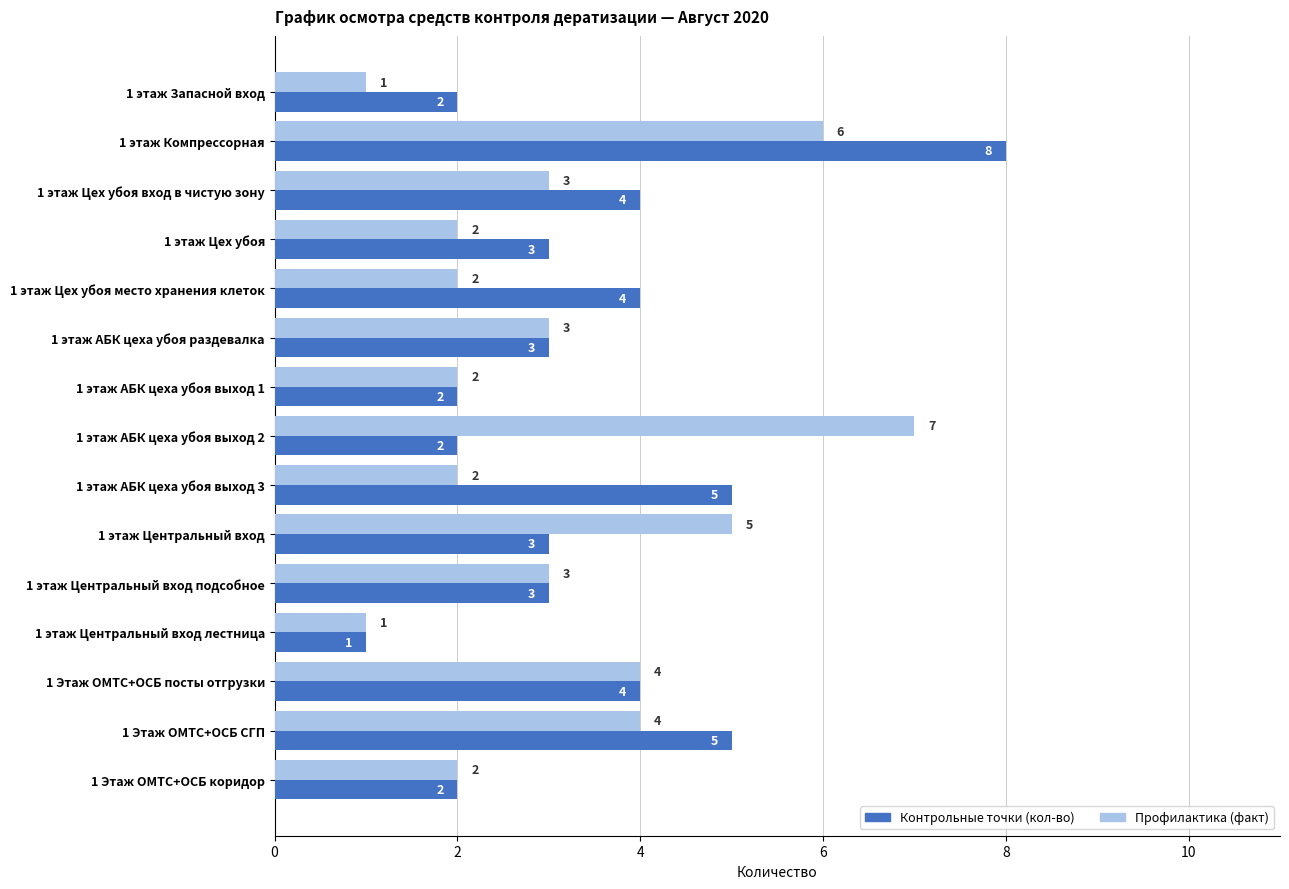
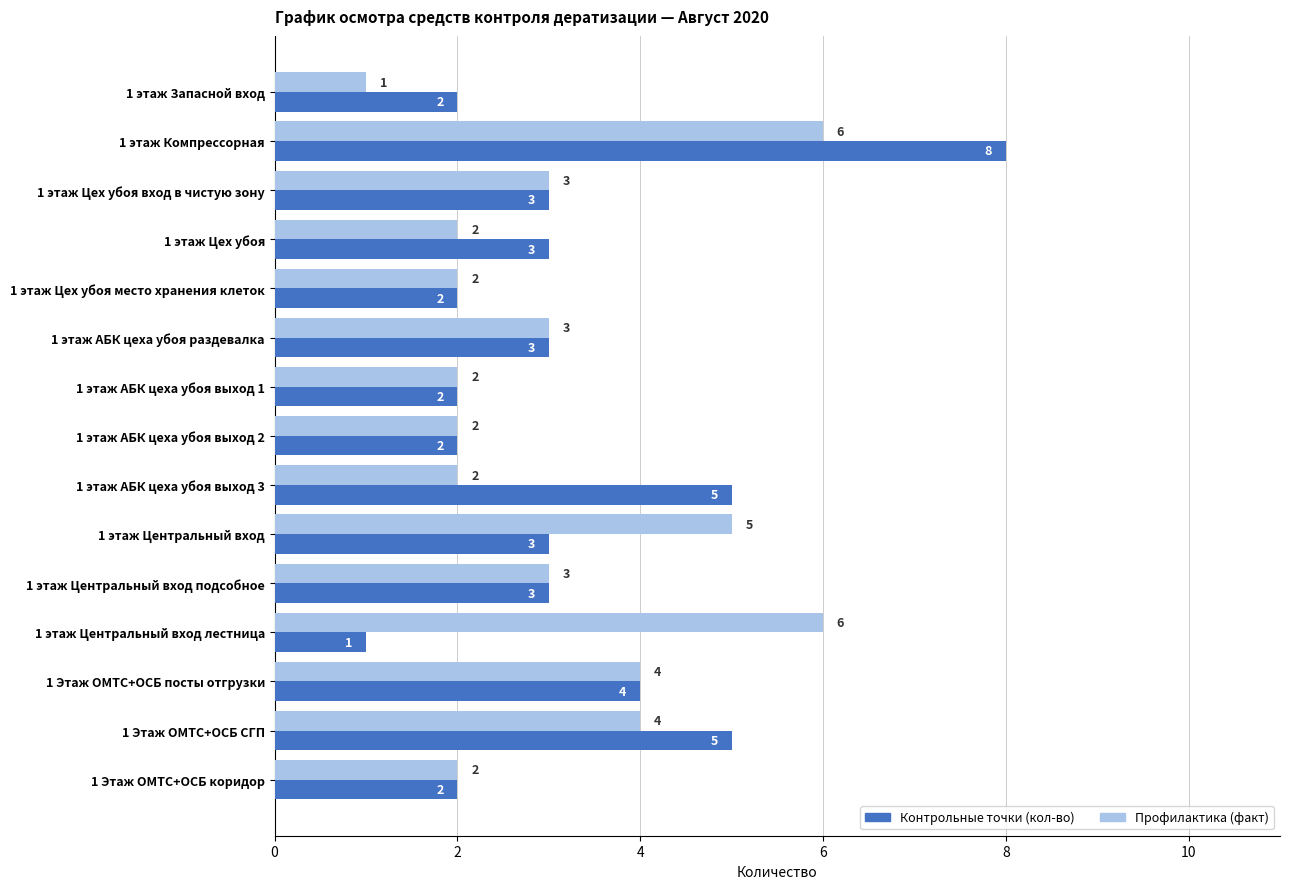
  {
    "Контрольные точки (кол-во)": {
      "1 этаж Запасной вход": 2,
      "1 этаж Компрессорная": 8,
-     "1 этаж Цех убоя вход в чистую зону": 4,
+     "1 этаж Цех убоя вход в чистую зону": 3,
      "1 этаж Цех убоя": 3,
-     "1 этаж Цех убоя место хранения клеток": 4,
+     "1 этаж Цех убоя место хранения клеток": 2,
      "1 этаж АБК цеха убоя раздевалка": 3,
      "1 этаж АБК цеха убоя выход 1": 2,
      "1 этаж АБК цеха убоя выход 2": 2,
      "1 этаж АБК цеха убоя выход 3": 5,
      "1 этаж Центральный вход": 3,
      "1 этаж Центральный вход подсобное": 3,
      "1 этаж Центральный вход лестница": 1,
      "1 Этаж ОМТС+ОСБ посты отгрузки": 4,
      "1 Этаж ОМТС+ОСБ СГП": 5,
      "1 Этаж ОМТС+ОСБ коридор": 2
    },
    "Профилактика (факт)": {
      "1 этаж Запасной вход": 1,
      "1 этаж Компрессорная": 6,
      "1 этаж Цех убоя вход в чистую зону": 3,
      "1 этаж Цех убоя": 2,
      "1 этаж Цех убоя место хранения клеток": 2,
      "1 этаж АБК цеха убоя раздевалка": 3,
      "1 этаж АБК цеха убоя выход 1": 2,
-     "1 этаж АБК цеха убоя выход 2": 7,
+     "1 этаж АБК цеха убоя выход 2": 2,
      "1 этаж АБК цеха убоя выход 3": 2,
      "1 этаж Центральный вход": 5,
      "1 этаж Центральный вход подсобное": 3,
-     "1 этаж Центральный вход лестница": 1,
+     "1 этаж Центральный вход лестница": 6,
      "1 Этаж ОМТС+ОСБ посты отгрузки": 4,
      "1 Этаж ОМТС+ОСБ СГП": 4,
      "1 Этаж ОМТС+ОСБ коридор": 2
    }
  }
